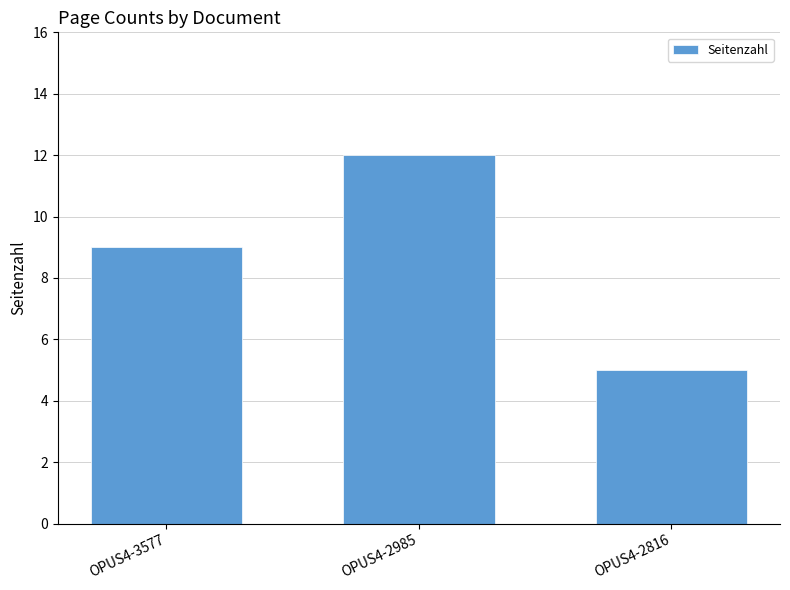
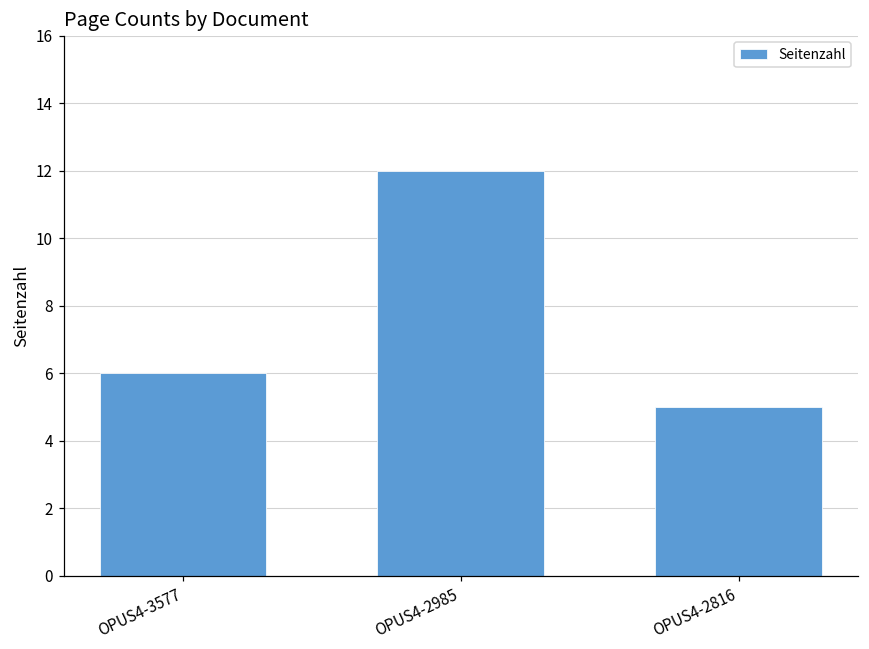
  {
-   "OPUS4-3577": 9,
+   "OPUS4-3577": 6,
    "OPUS4-2985": 12,
    "OPUS4-2816": 5
  }
